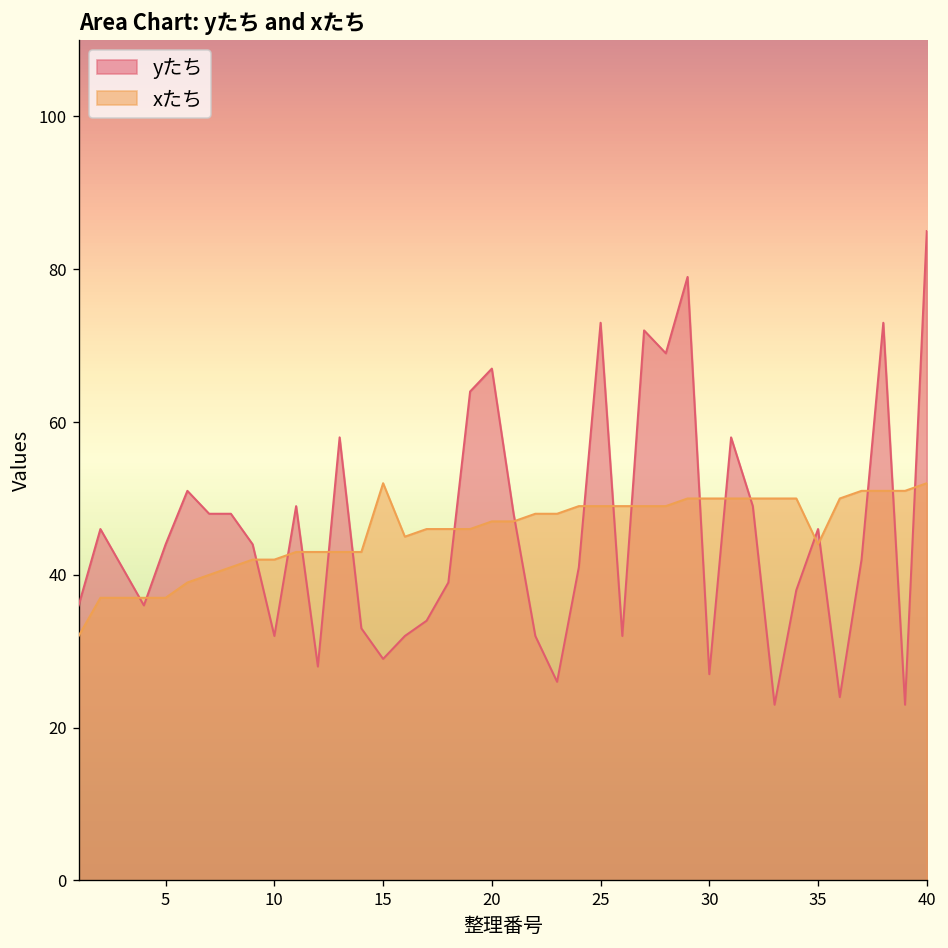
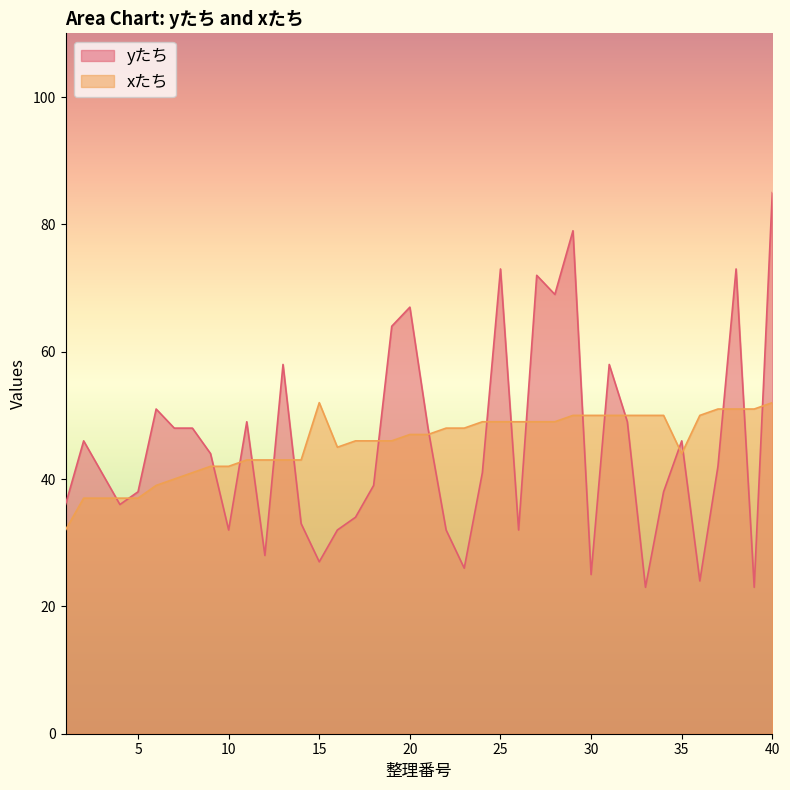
  {
    "yたち": {
-     "5": 44,
+     "5": 38,
      "10": 32,
-     "15": 29,
+     "15": 27,
      "20": 67,
      "25": 73,
-     "30": 27,
+     "30": 25,
      "35": 46,
      "40": 85
    },
    "xたち": {
      "5": 37,
      "10": 42,
      "15": 52,
      "20": 47,
      "25": 49,
      "30": 50,
      "35": 44,
      "40": 52
    }
  }
